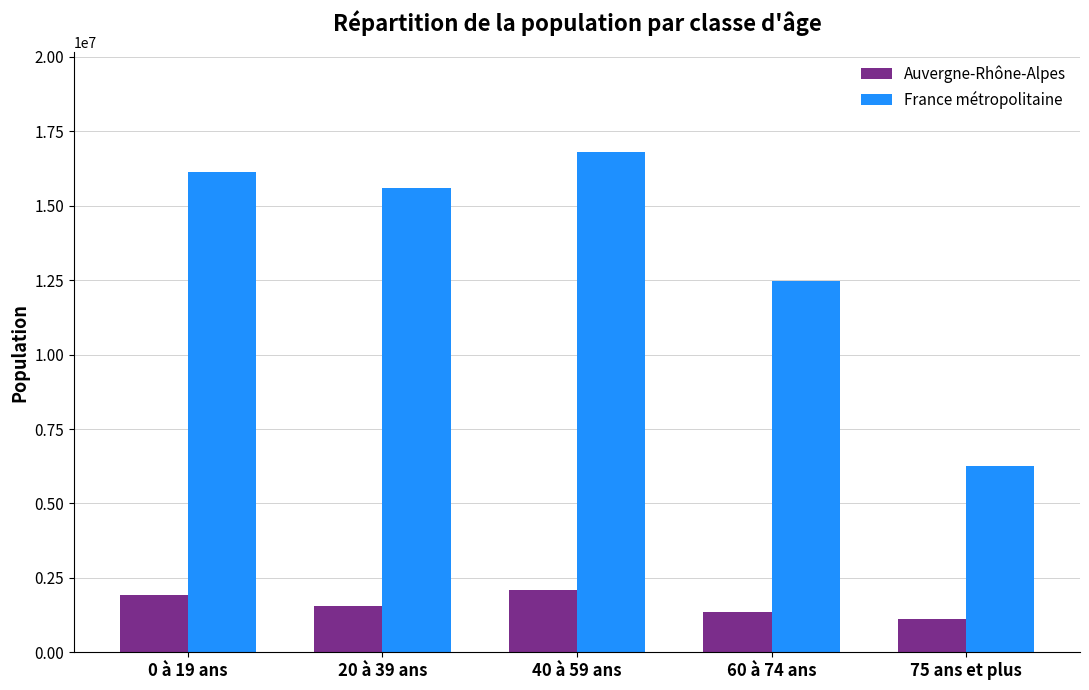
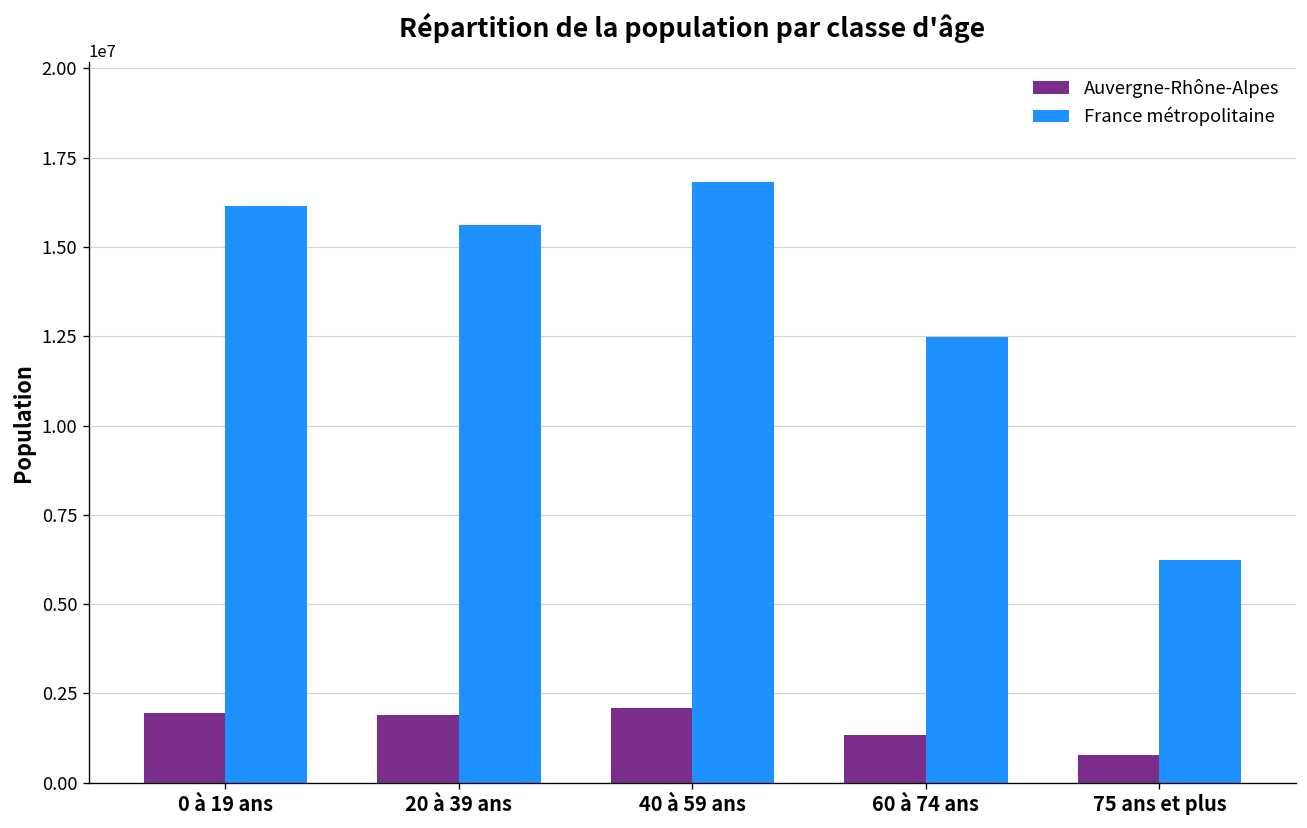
  {
    "Auvergne-Rhône-Alpes": {
      "0 à 19 ans": 1900000,
-     "20 à 39 ans": 1600000,
+     "20 à 39 ans": 1900000,
      "40 à 59 ans": 2100000,
      "60 à 74 ans": 1300000,
-     "75 ans et plus": 1100000
+     "75 ans et plus": 800000
    },
    "France métropolitaine": {
      "0 à 19 ans": 16100000,
      "20 à 39 ans": 15600000,
      "40 à 59 ans": 16800000,
      "60 à 74 ans": 12500000,
      "75 ans et plus": 6200000
    }
  }
